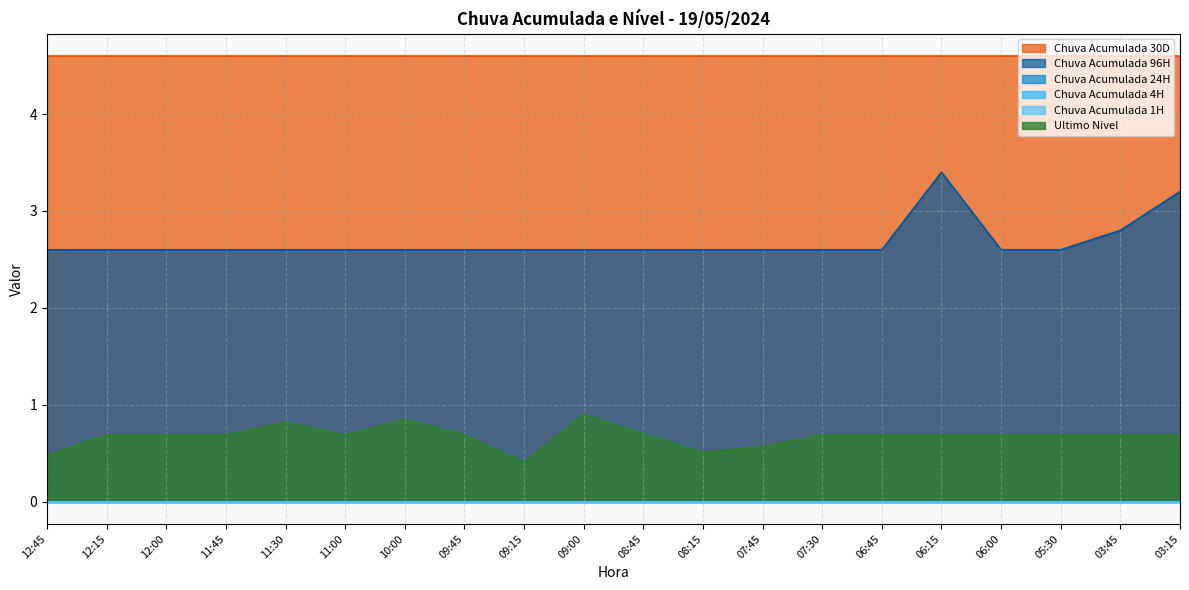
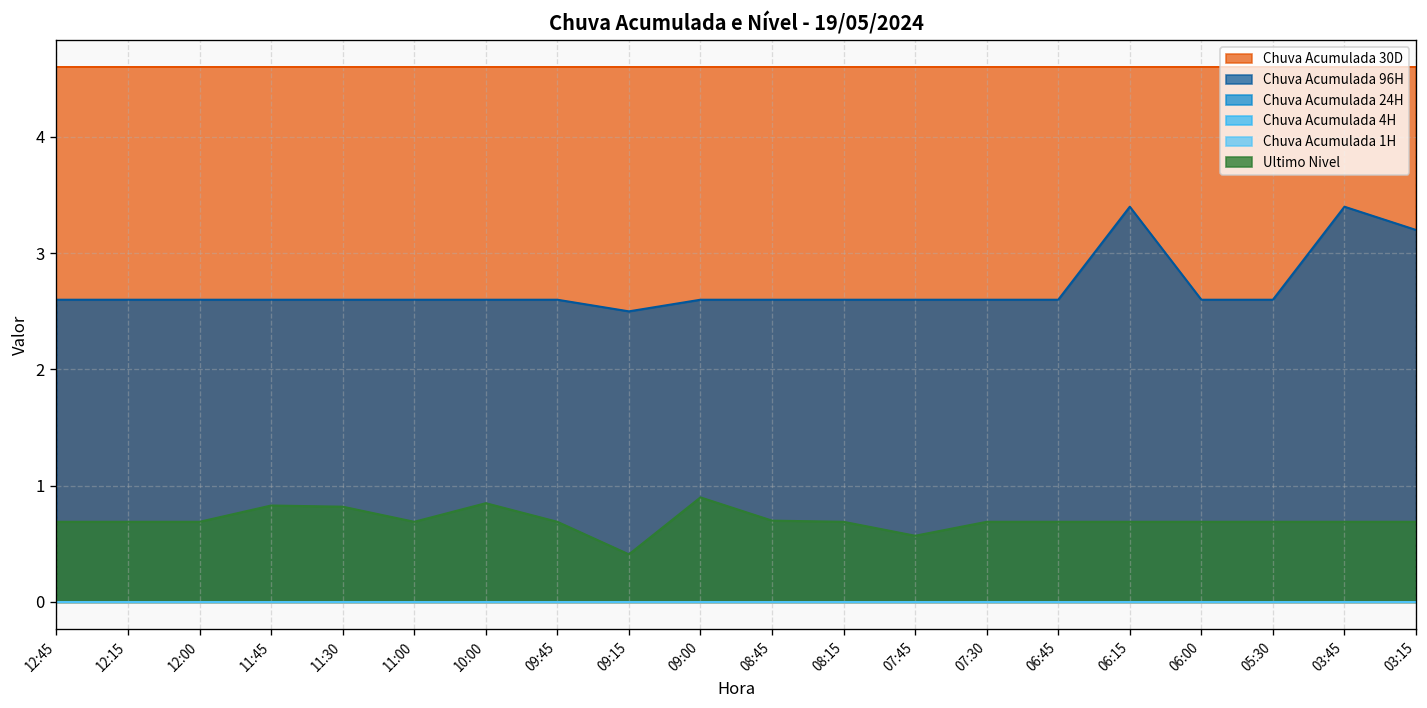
  {
    "Chuva Acumulada 30D": {
      "12:45": 4.6,
      "12:15": 4.6,
      "12:00": 4.6,
      "11:45": 4.6,
      "11:30": 4.6,
      "11:00": 4.6,
      "10:00": 4.6,
      "09:45": 4.6,
      "09:15": 4.6,
      "09:00": 4.6,
      "08:45": 4.6,
      "08:15": 4.6,
      "07:45": 4.6,
      "07:30": 4.6,
      "06:45": 4.6,
      "06:15": 4.6,
      "06:00": 4.6,
      "03:15": 4.6
    },
    "Chuva Acumulada 96H": {
      "12:45": 2.6,
      "12:15": 2.6,
      "12:00": 2.6,
      "11:45": 2.6,
      "11:30": 2.6,
      "11:00": 2.6,
      "10:00": 2.6,
      "09:45": 2.6,
-     "09:15": 2.6,
+     "09:15": 2.5,
      "09:00": 2.6,
      "08:45": 2.6,
      "08:15": 2.6,
      "07:45": 2.6,
      "07:30": 2.6,
      "06:45": 2.6,
      "06:15": 3.4,
      "06:00": 2.6,
      "05:30": 2.6,
-     "03:45": 2.8,
+     "03:45": 3.4,
      "03:15": 3.2
    },
    "Chuva Acumulada 1H": {
      "12:45": 0.0,
      "12:15": 0.0,
      "12:00": 0.0,
      "11:45": 0.0,
      "11:30": 0.0,
      "11:00": 0.0,
      "10:00": 0.0,
      "09:45": 0.0,
      "09:15": 0.0,
      "09:00": 0.0,
      "08:45": 0.0,
      "08:15": 0.0,
      "07:45": 0.0,
      "07:30": 0.0,
      "06:45": 0.0,
      "06:15": 0.0,
      "06:00": 0.0,
      "05:30": 0.0,
      "03:45": 0.0,
      "03:15": 0.0
    },
    "Ultimo Nivel": {
-     "12:45": 0.5,
+     "12:45": 0.7,
      "12:15": 0.7,
      "12:00": 0.7,
-     "11:45": 0.7,
+     "11:45": 0.8,
      "11:30": 0.8,
      "11:00": 0.7,
      "10:00": 0.9,
      "09:45": 0.7,
      "09:15": 0.4,
      "09:00": 0.9,
      "08:45": 0.7,
-     "08:15": 0.5,
+     "08:15": 0.7,
      "07:45": 0.6,
      "07:30": 0.7,
      "06:45": 0.7,
      "06:15": 0.7,
      "06:00": 0.7,
      "05:30": 0.7,
      "03:45": 0.7,
      "03:15": 0.7
    }
  }
